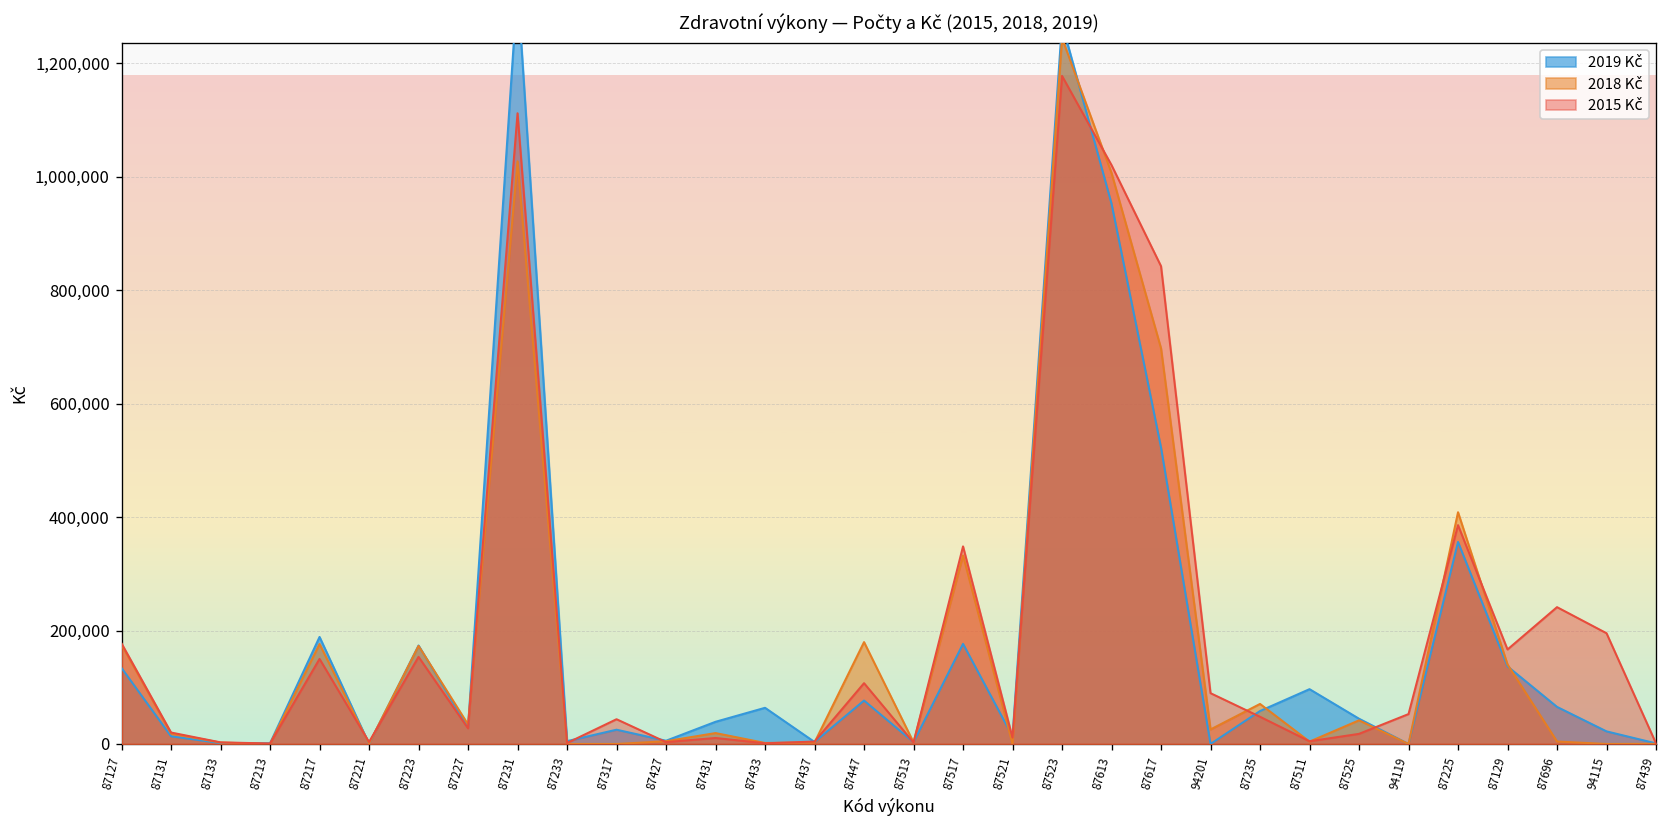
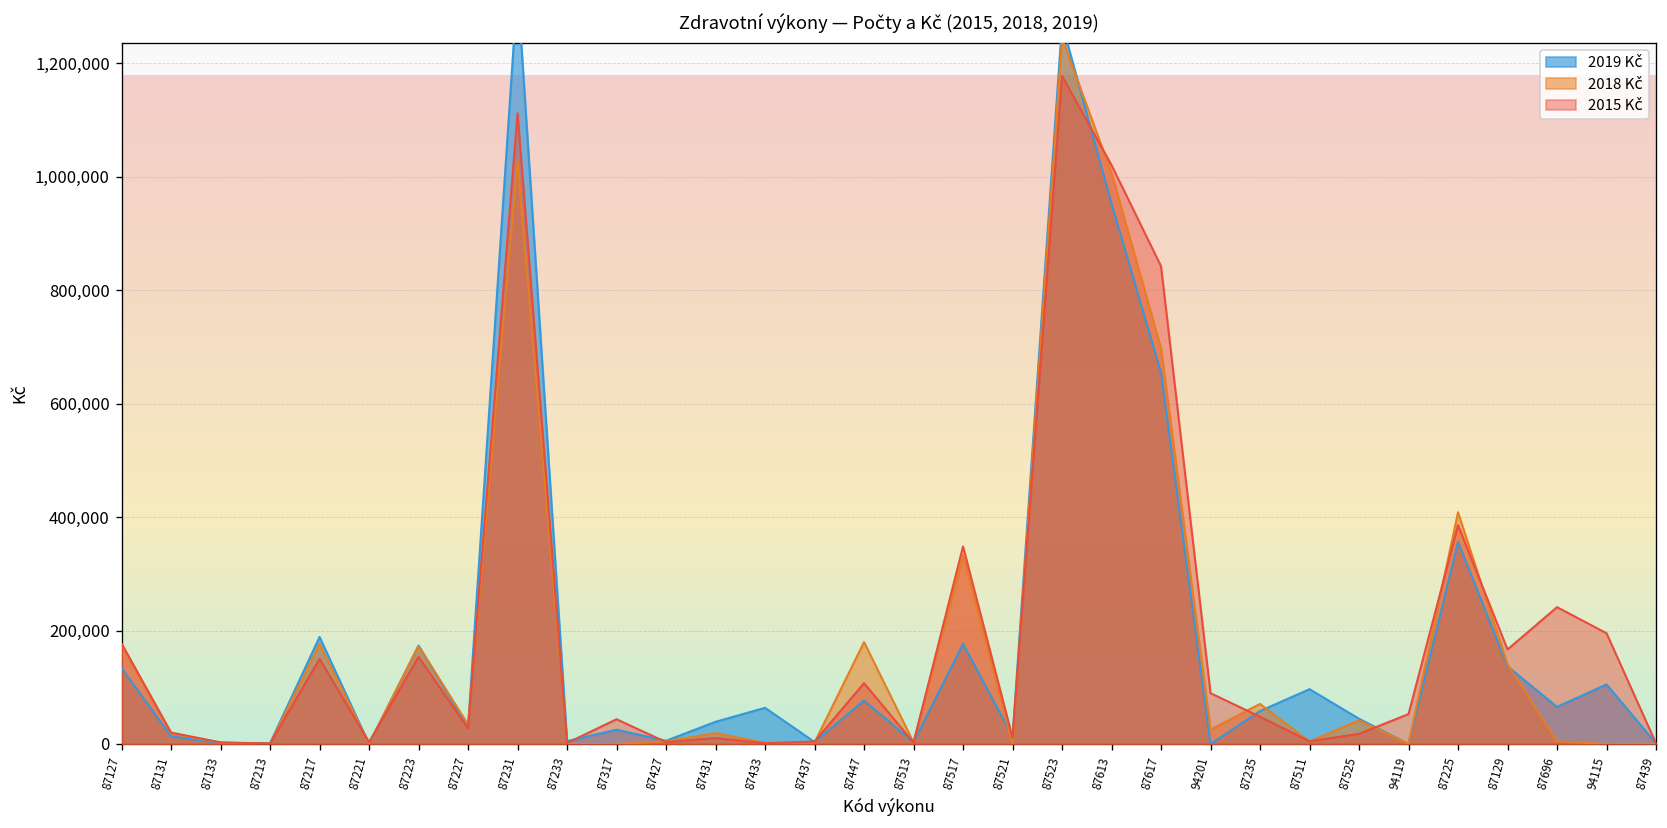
  {
    "2019 Kč": {
      "87127": "130,000",
      "87217": "190,000",
      "87317": "30,000",
      "87431": "40,000",
      "87433": "60,000",
      "87447": "80,000",
      "87517": "180,000",
      "87613": "950,000",
-     "87617": "520,000",
+     "87617": "650,000",
      "94201": "0",
      "87235": "60,000",
      "87511": "100,000",
      "87225": "360,000",
      "87696": "70,000",
-     "94115": "20,000"
+     "94115": "110,000"
    }
  }
